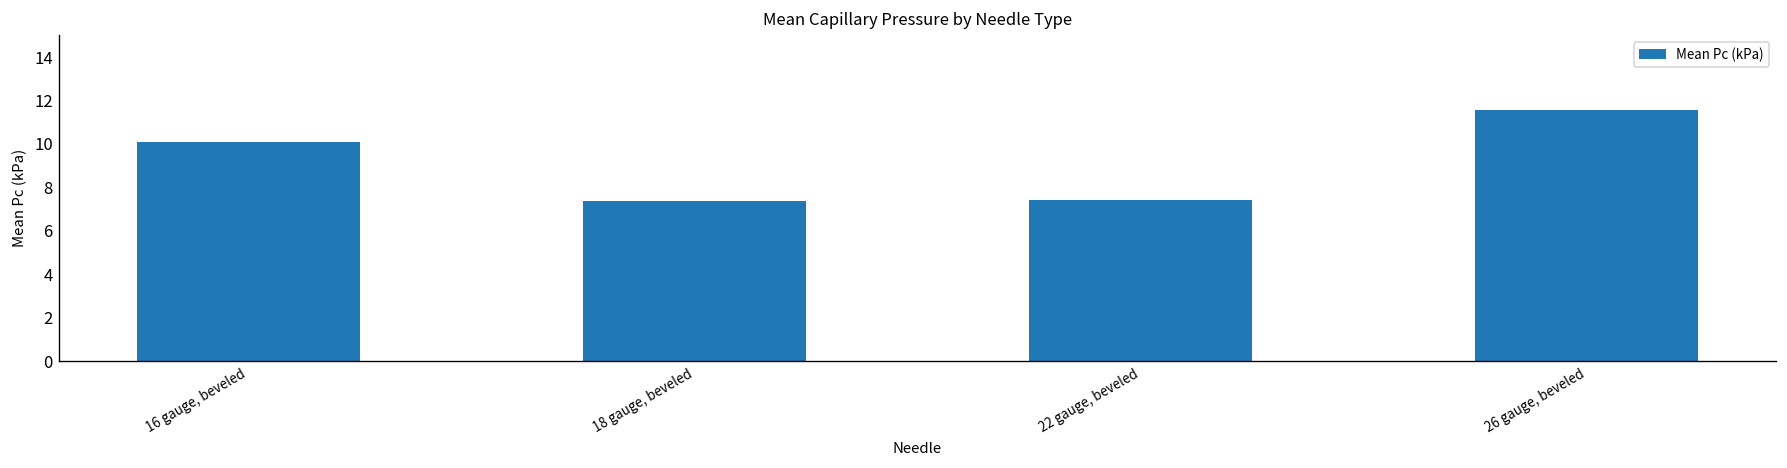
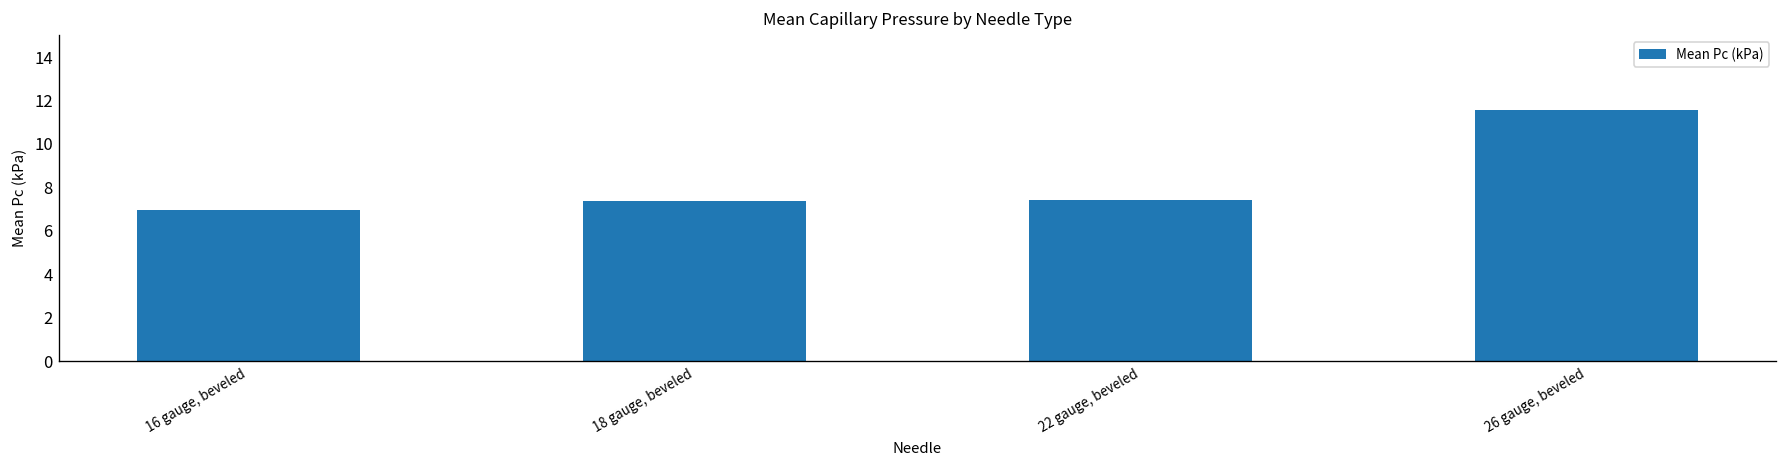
  {
-   "16 gauge, beveled": 10.1,
+   "16 gauge, beveled": 7.0,
    "18 gauge, beveled": 7.4,
    "22 gauge, beveled": 7.4,
    "26 gauge, beveled": 11.5
  }
